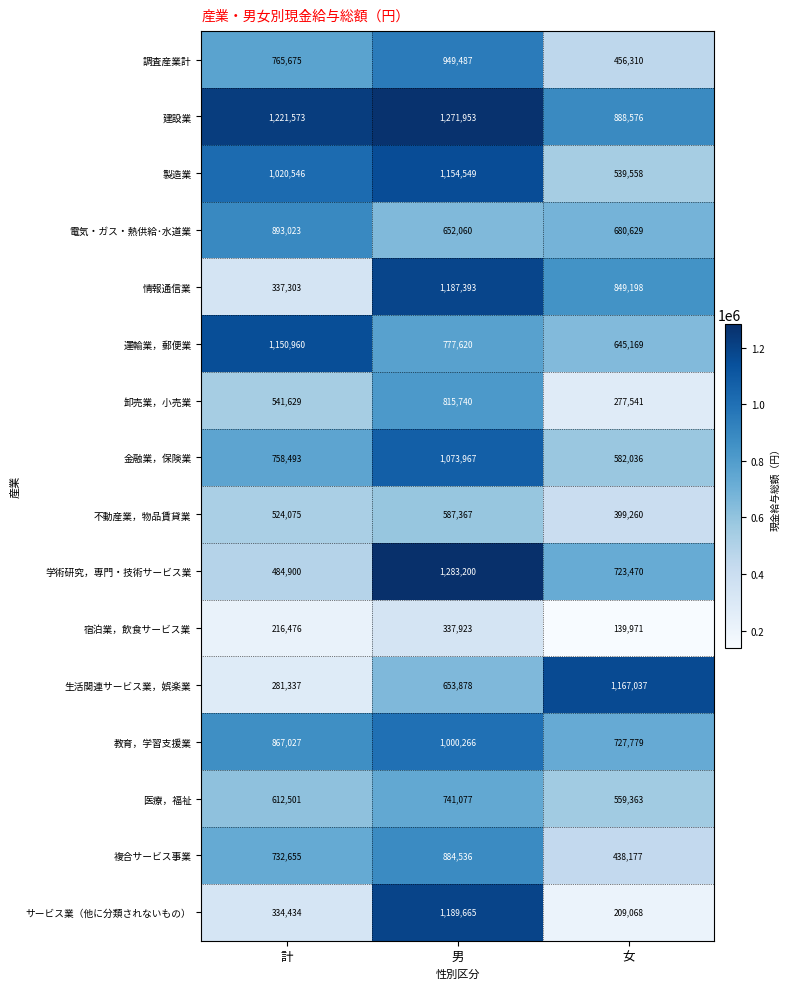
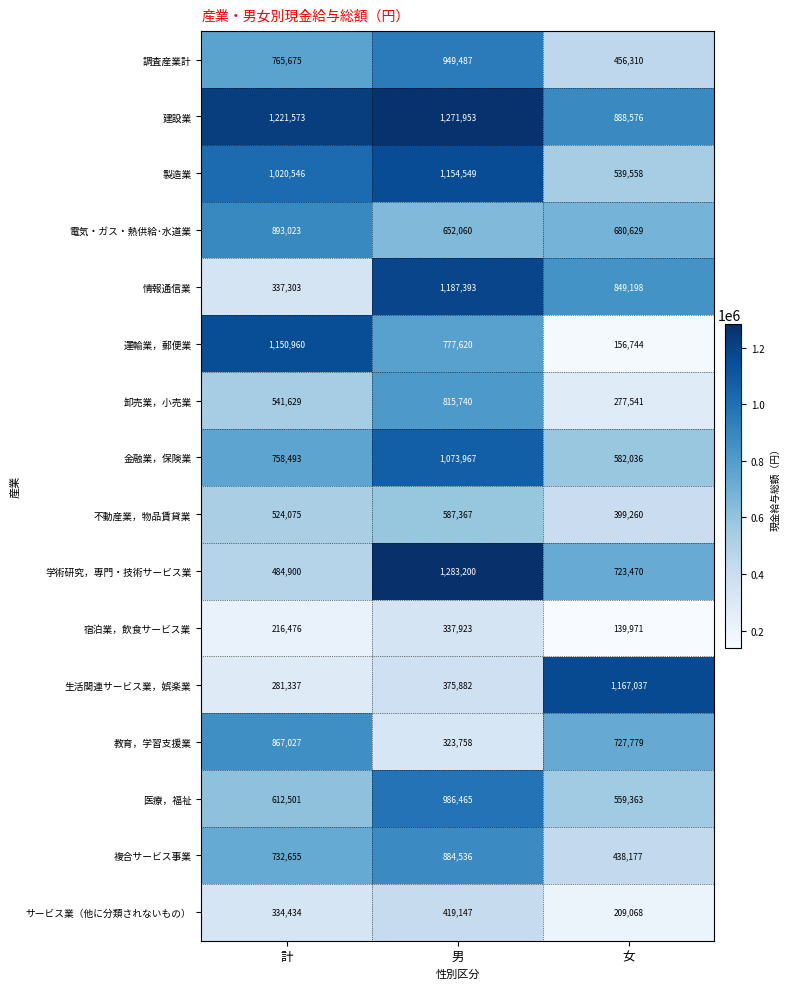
  {
    "調査産業計": {
      "計": "765,675",
      "男": "949,487",
      "女": "456,310"
    },
    "建設業": {
      "計": "1,221,573",
      "男": "1,271,953",
      "女": "888,576"
    },
    "製造業": {
      "計": "1,020,546",
      "男": "1,154,549",
      "女": "539,558"
    },
    "電気・ガス・熱供給･水道業": {
      "計": "893,023",
      "男": "652,060",
      "女": "680,629"
    },
    "情報通信業": {
      "計": "337,303",
      "男": "1,187,393",
      "女": "849,198"
    },
    "運輸業，郵便業": {
      "計": "1,150,960",
      "男": "777,620",
-     "女": "645,169"
+     "女": "156,744"
    },
    "卸売業，小売業": {
      "計": "541,629",
      "男": "815,740",
      "女": "277,541"
    },
    "金融業，保険業": {
      "計": "758,493",
      "男": "1,073,967",
      "女": "582,036"
    },
    "不動産業，物品賃貸業": {
      "計": "524,075",
      "男": "587,367",
      "女": "399,260"
    },
    "学術研究，専門・技術サービス業": {
      "計": "484,900",
      "男": "1,283,200",
      "女": "723,470"
    },
    "宿泊業，飲食サービス業": {
      "計": "216,476",
      "男": "337,923",
      "女": "139,971"
    },
    "生活関連サービス業，娯楽業": {
      "計": "281,337",
-     "男": "653,878",
+     "男": "375,882",
      "女": "1,167,037"
    },
    "教育，学習支援業": {
      "計": "867,027",
-     "男": "1,000,266",
+     "男": "323,758",
      "女": "727,779"
    },
    "医療，福祉": {
      "計": "612,501",
-     "男": "741,077",
+     "男": "986,465",
      "女": "559,363"
    },
    "複合サービス事業": {
      "計": "732,655",
      "男": "884,536",
      "女": "438,177"
    },
    "サービス業（他に分類されないもの）": {
      "計": "334,434",
-     "男": "1,189,665",
+     "男": "419,147",
      "女": "209,068"
    }
  }
